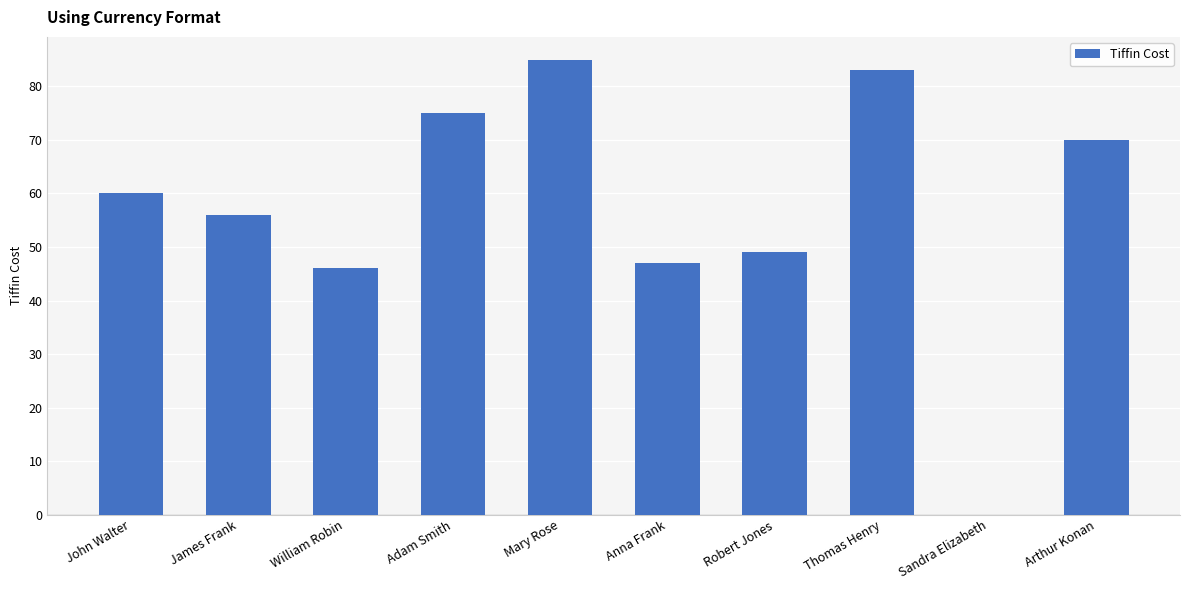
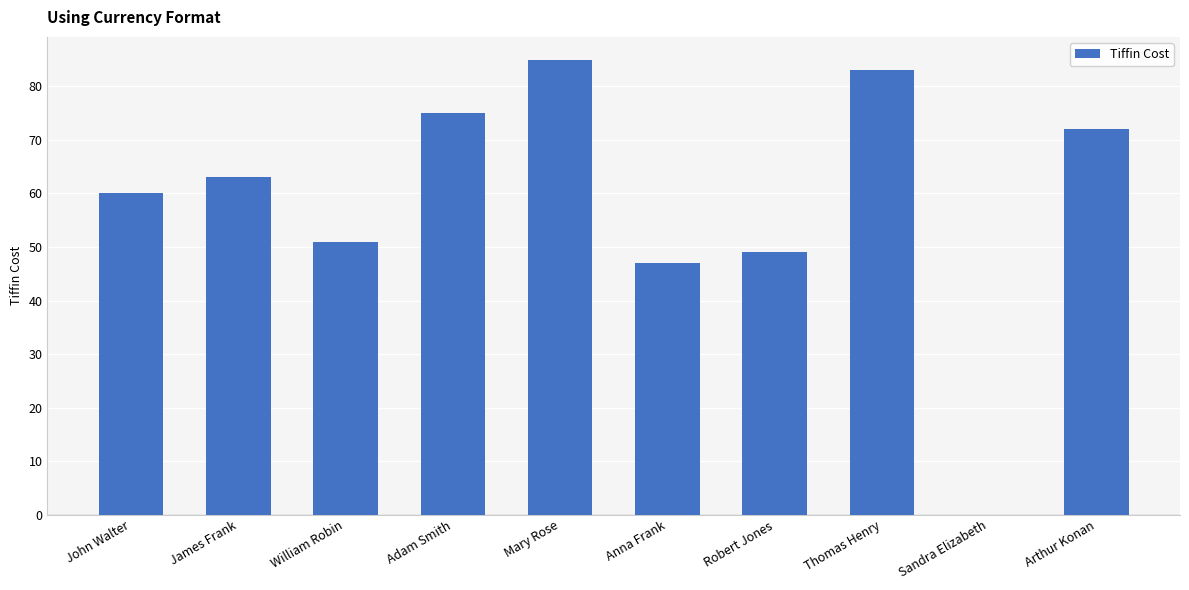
  {
    "John Walter": 60,
-   "James Frank": 56,
-   "William Robin": 46,
+   "James Frank": 63,
+   "William Robin": 51,
    "Adam Smith": 75,
    "Mary Rose": 85,
    "Anna Frank": 47,
    "Robert Jones": 49,
    "Thomas Henry": 83,
    "Sandra Elizabeth": 0,
-   "Arthur Konan": 70
+   "Arthur Konan": 72
  }
